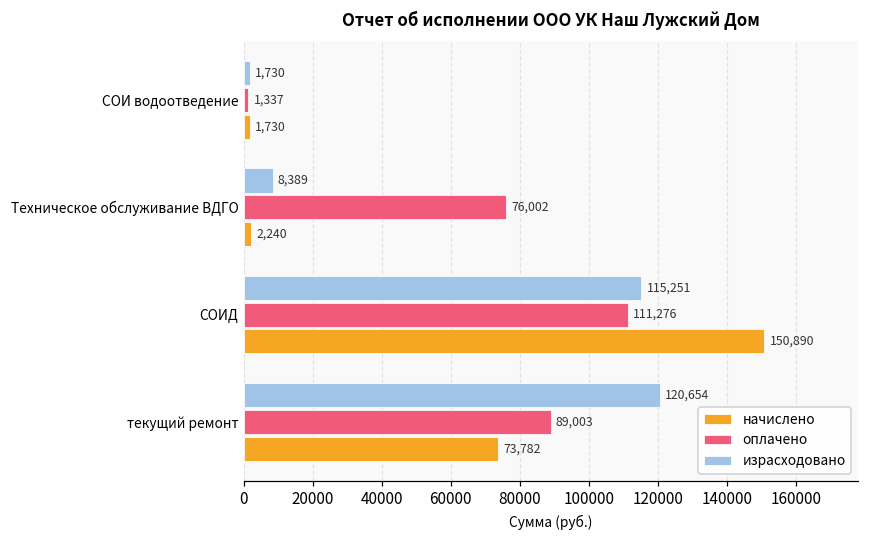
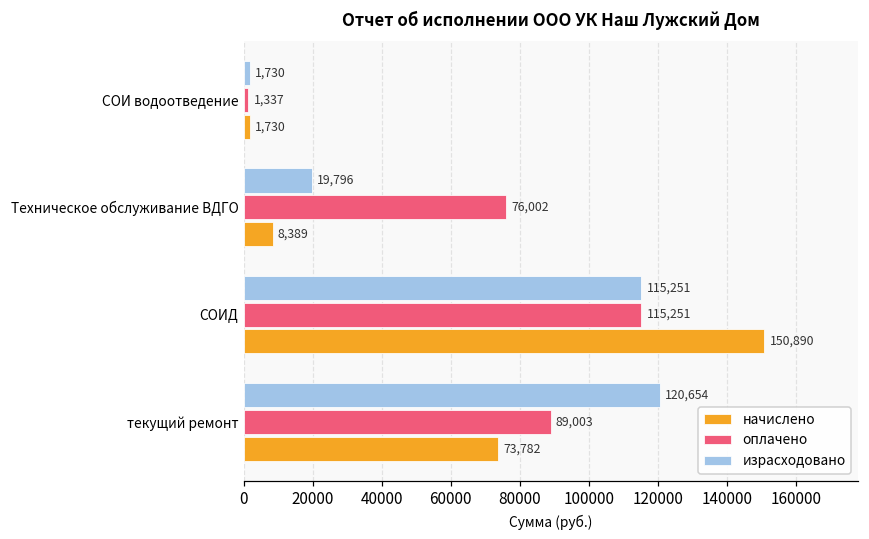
  {
    "начислено": {
      "СОИ водоотведение": "1,730",
-     "Техническое обслуживание ВДГО": "2,240",
+     "Техническое обслуживание ВДГО": "8,389",
      "СОИД": "150,890",
      "текущий ремонт": "73,782"
    },
    "оплачено": {
      "СОИ водоотведение": "1,337",
      "Техническое обслуживание ВДГО": "76,002",
-     "СОИД": "111,276",
+     "СОИД": "115,251",
      "текущий ремонт": "89,003"
    },
    "израсходовано": {
      "СОИ водоотведение": "1,730",
-     "Техническое обслуживание ВДГО": "8,389",
+     "Техническое обслуживание ВДГО": "19,796",
      "СОИД": "115,251",
      "текущий ремонт": "120,654"
    }
  }
